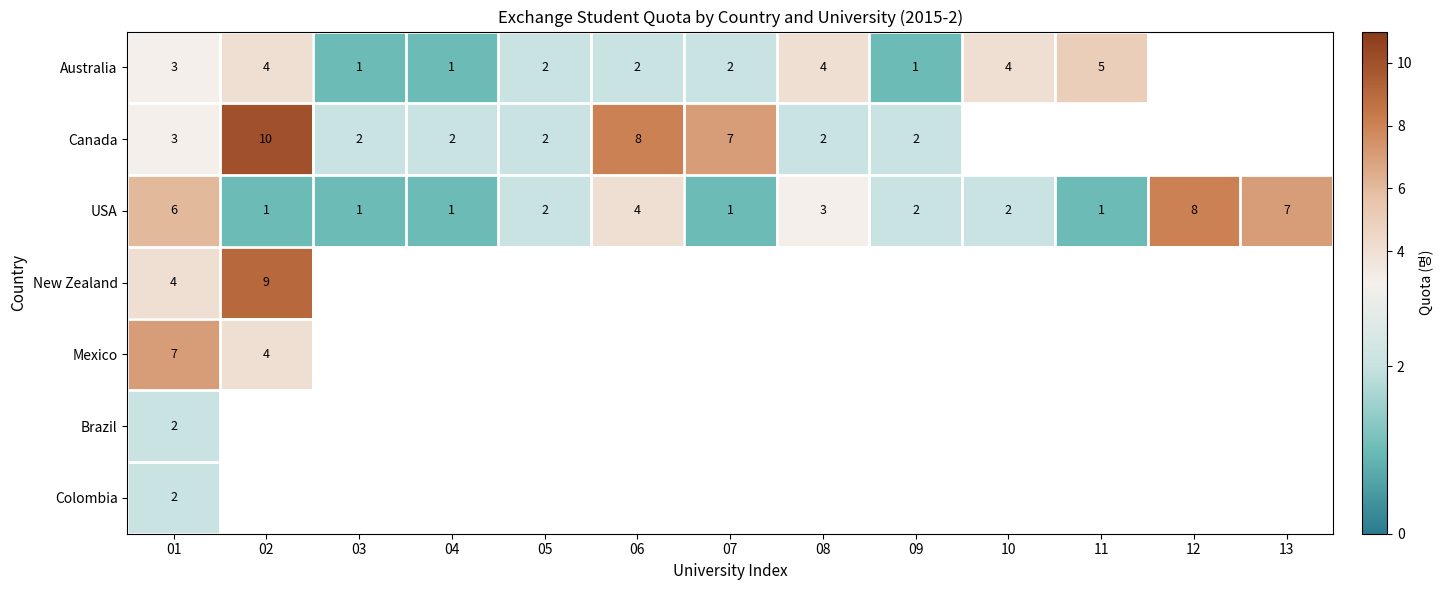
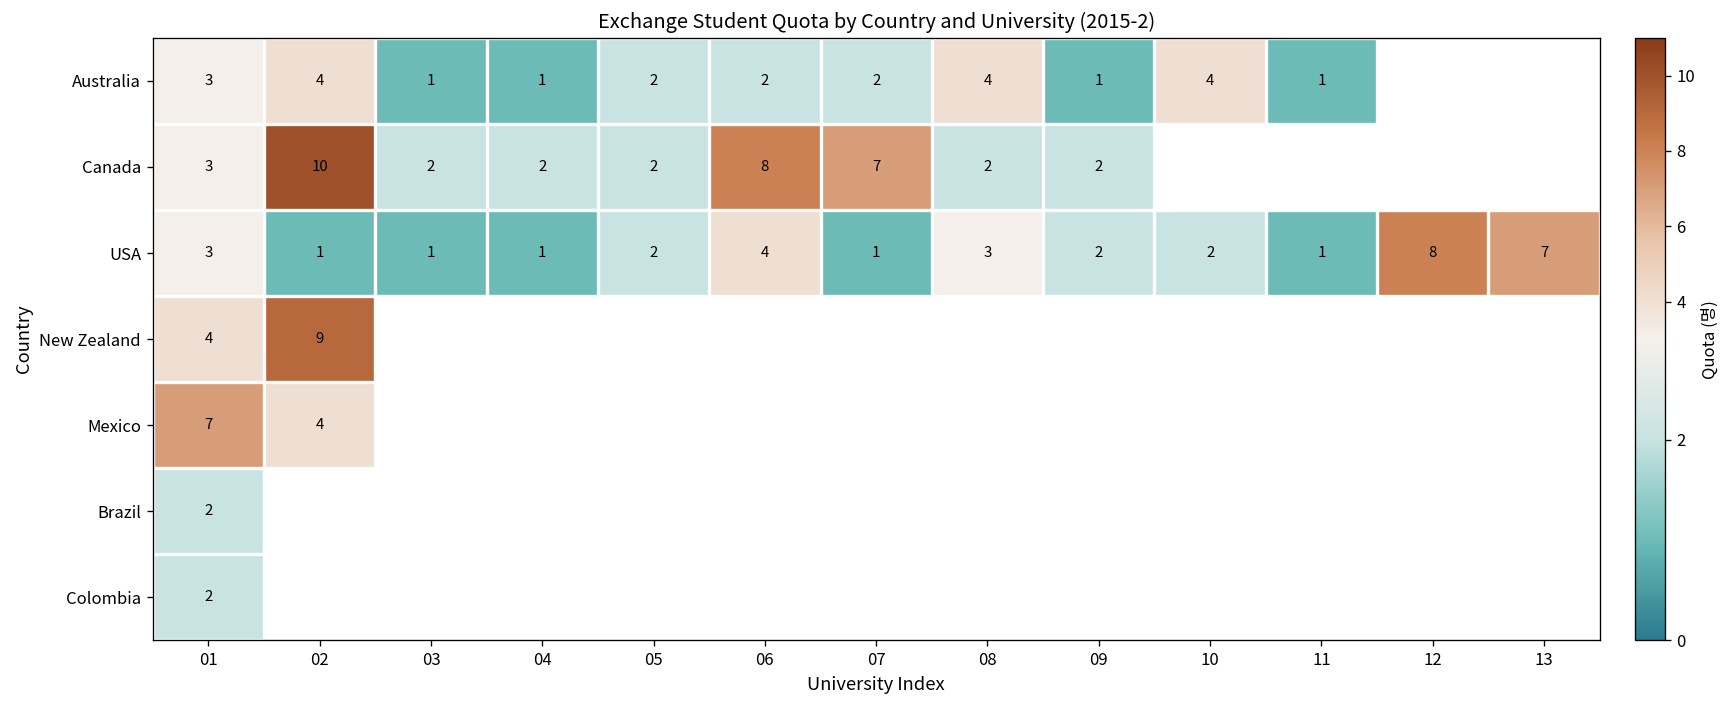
  {
    "Australia": {
      "01": 3,
      "02": 4,
      "03": 1,
      "04": 1,
      "05": 2,
      "06": 2,
      "07": 2,
      "08": 4,
      "09": 1,
      "10": 4,
-     "11": 5
+     "11": 1
    },
    "Canada": {
      "01": 3,
      "02": 10,
      "03": 2,
      "04": 2,
      "05": 2,
      "06": 8,
      "07": 7,
      "08": 2,
      "09": 2
    },
    "USA": {
-     "01": 6,
+     "01": 3,
      "02": 1,
      "03": 1,
      "04": 1,
      "05": 2,
      "06": 4,
      "07": 1,
      "08": 3,
      "09": 2,
      "10": 2,
      "11": 1,
      "12": 8,
      "13": 7
    },
    "New Zealand": {
      "01": 4,
      "02": 9
    },
    "Mexico": {
      "01": 7,
      "02": 4
    },
    "Brazil": {
      "01": 2
    },
    "Colombia": {
      "01": 2
    }
  }
